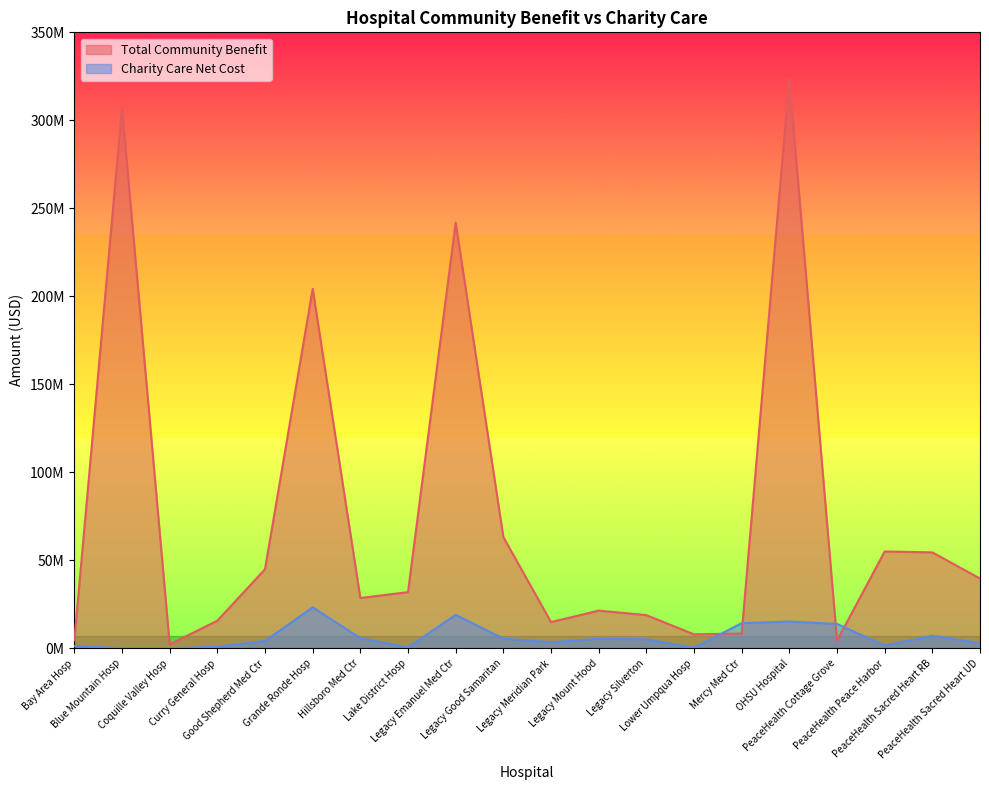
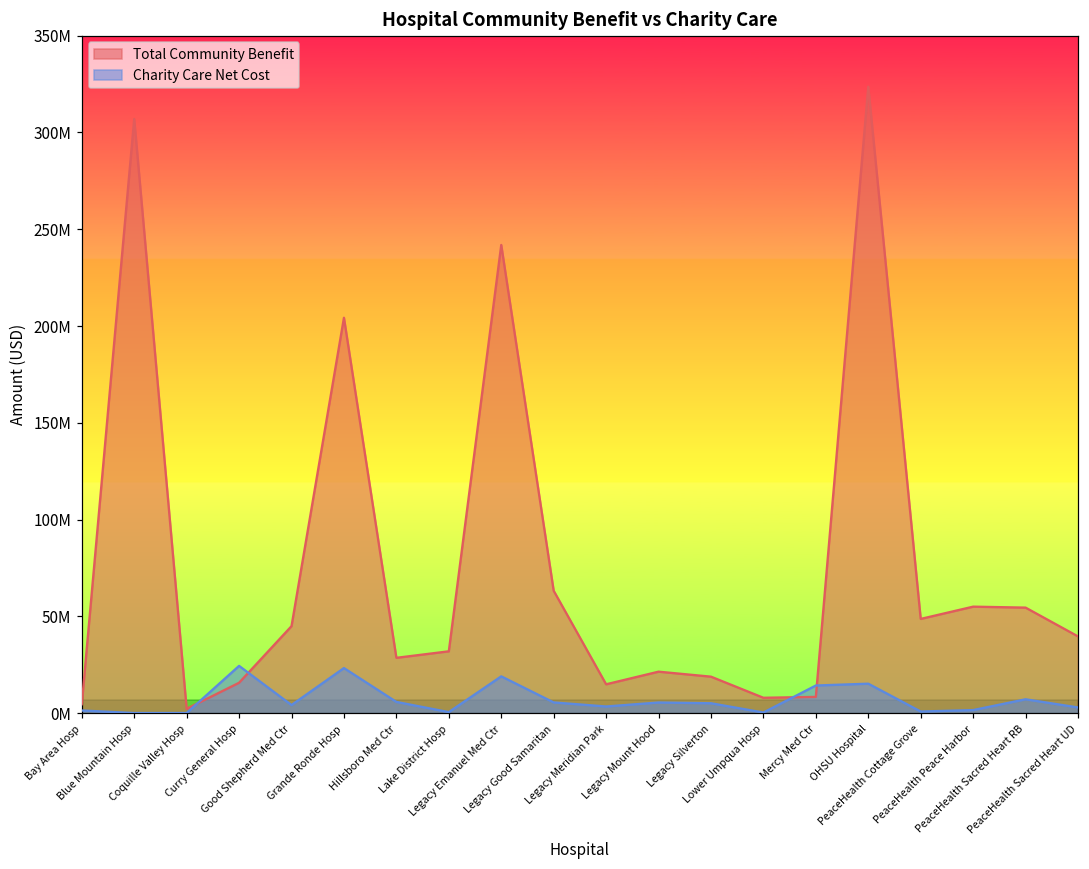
  {
    "Total Community Benefit": {
      "Bay Area Hosp": 5000000,
      "Blue Mountain Hosp": 307000000,
      "Coquille Valley Hosp": 2000000,
      "Curry General Hosp": 16000000,
      "Good Shepherd Med Ctr": 45000000,
      "Grande Ronde Hosp": 204000000,
      "Hillsboro Med Ctr": 29000000,
      "Lake District Hosp": 32000000,
      "Legacy Emanuel Med Ctr": 242000000,
      "Legacy Good Samaritan": 63000000,
      "Legacy Meridian Park": 15000000,
      "Legacy Mount Hood": 22000000,
      "Legacy Silverton": 19000000,
      "Lower Umpqua Hosp": 8000000,
      "Mercy Med Ctr": 8000000,
      "OHSU Hospital": 324000000,
-     "PeaceHealth Cottage Grove": 4000000,
+     "PeaceHealth Cottage Grove": 49000000,
      "PeaceHealth Peace Harbor": 55000000,
      "PeaceHealth Sacred Heart RB": 55000000,
      "PeaceHealth Sacred Heart UD": 40000000
    },
    "Charity Care Net Cost": {
      "Bay Area Hosp": 1000000,
      "Blue Mountain Hosp": 0,
      "Coquille Valley Hosp": 0,
-     "Curry General Hosp": 1000000,
+     "Curry General Hosp": 24000000,
      "Good Shepherd Med Ctr": 4000000,
      "Grande Ronde Hosp": 23000000,
      "Hillsboro Med Ctr": 6000000,
      "Lake District Hosp": 1000000,
      "Legacy Emanuel Med Ctr": 19000000,
      "Legacy Good Samaritan": 6000000,
      "Legacy Meridian Park": 4000000,
      "Legacy Mount Hood": 6000000,
      "Legacy Silverton": 5000000,
      "Lower Umpqua Hosp": 0,
      "Mercy Med Ctr": 14000000,
      "OHSU Hospital": 15000000,
-     "PeaceHealth Cottage Grove": 14000000,
+     "PeaceHealth Cottage Grove": 1000000,
      "PeaceHealth Peace Harbor": 2000000,
      "PeaceHealth Sacred Heart RB": 7000000,
      "PeaceHealth Sacred Heart UD": 3000000
    }
  }
